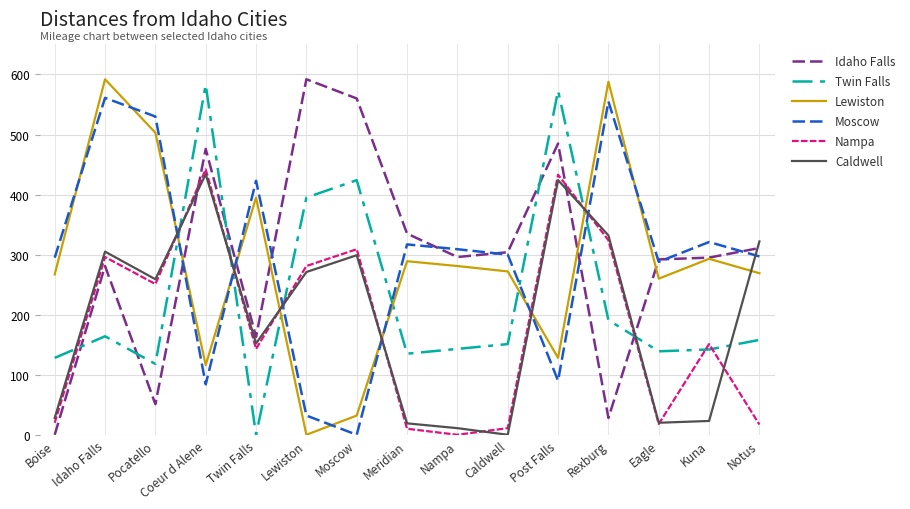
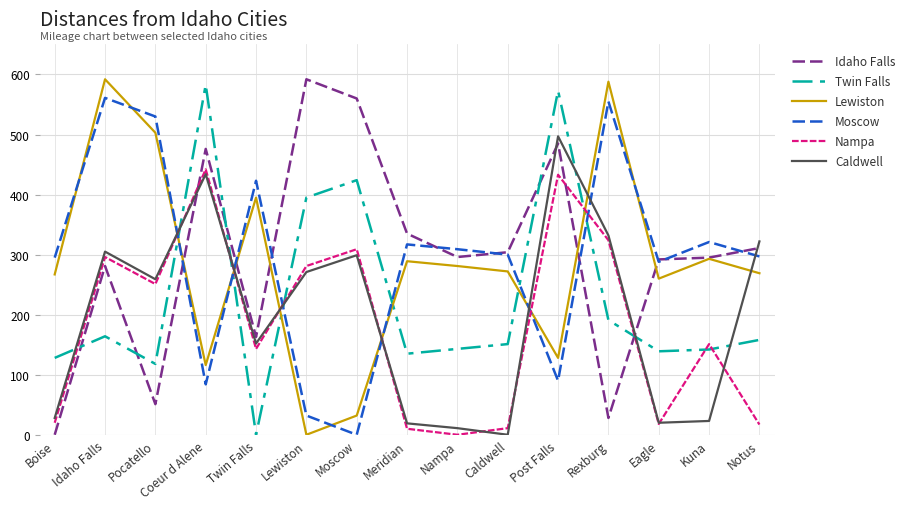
  {
    "Idaho Falls": {
      "Boise": 0,
      "Idaho Falls": 280,
      "Pocatello": 50,
      "Coeur d Alene": 480,
      "Twin Falls": 160,
      "Lewiston": 590,
      "Moscow": 560,
      "Meridian": 340,
      "Nampa": 300,
      "Post Falls": 490,
      "Rexburg": 30,
      "Notus": 310
    },
    "Twin Falls": {
      "Boise": 130,
      "Idaho Falls": 160,
      "Pocatello": 120,
      "Coeur d Alene": 580,
      "Twin Falls": 0,
      "Lewiston": 400,
      "Moscow": 420,
      "Meridian": 140,
      "Nampa": 140,
      "Caldwell": 150,
      "Post Falls": 570,
      "Rexburg": 190,
      "Eagle": 140,
      "Kuna": 140,
      "Notus": 160
    },
    "Lewiston": {
      "Boise": 270,
      "Idaho Falls": 590,
      "Pocatello": 500,
      "Coeur d Alene": 120,
      "Twin Falls": 400,
      "Lewiston": 0,
      "Moscow": 30,
      "Meridian": 290,
      "Nampa": 280,
      "Caldwell": 270,
      "Post Falls": 130,
      "Rexburg": 590,
      "Eagle": 260,
      "Notus": 270
    },
    "Moscow": {
      "Boise": 300,
      "Idaho Falls": 560,
      "Pocatello": 530,
      "Coeur d Alene": 80,
      "Twin Falls": 420,
      "Lewiston": 30,
      "Moscow": 0,
      "Meridian": 320,
      "Nampa": 310,
      "Post Falls": 90,
      "Rexburg": 560,
      "Kuna": 320,
      "Notus": 300
    },
    "Nampa": {
      "Boise": 20,
      "Idaho Falls": 300,
      "Pocatello": 250,
      "Coeur d Alene": 440,
      "Twin Falls": 140,
      "Lewiston": 280,
      "Moscow": 310,
      "Meridian": 10,
      "Nampa": 0,
      "Caldwell": 10,
      "Post Falls": 430,
      "Rexburg": 320,
      "Kuna": 150,
      "Notus": 20
    },
    "Caldwell": {
      "Boise": 30,
      "Idaho Falls": 310,
      "Pocatello": 260,
      "Coeur d Alene": 430,
      "Twin Falls": 150,
      "Lewiston": 270,
      "Moscow": 300,
      "Meridian": 20,
      "Nampa": 10,
      "Caldwell": 0,
-     "Post Falls": 420,
+     "Post Falls": 500,
      "Rexburg": 330,
      "Kuna": 20,
      "Notus": 320
    }
  }
